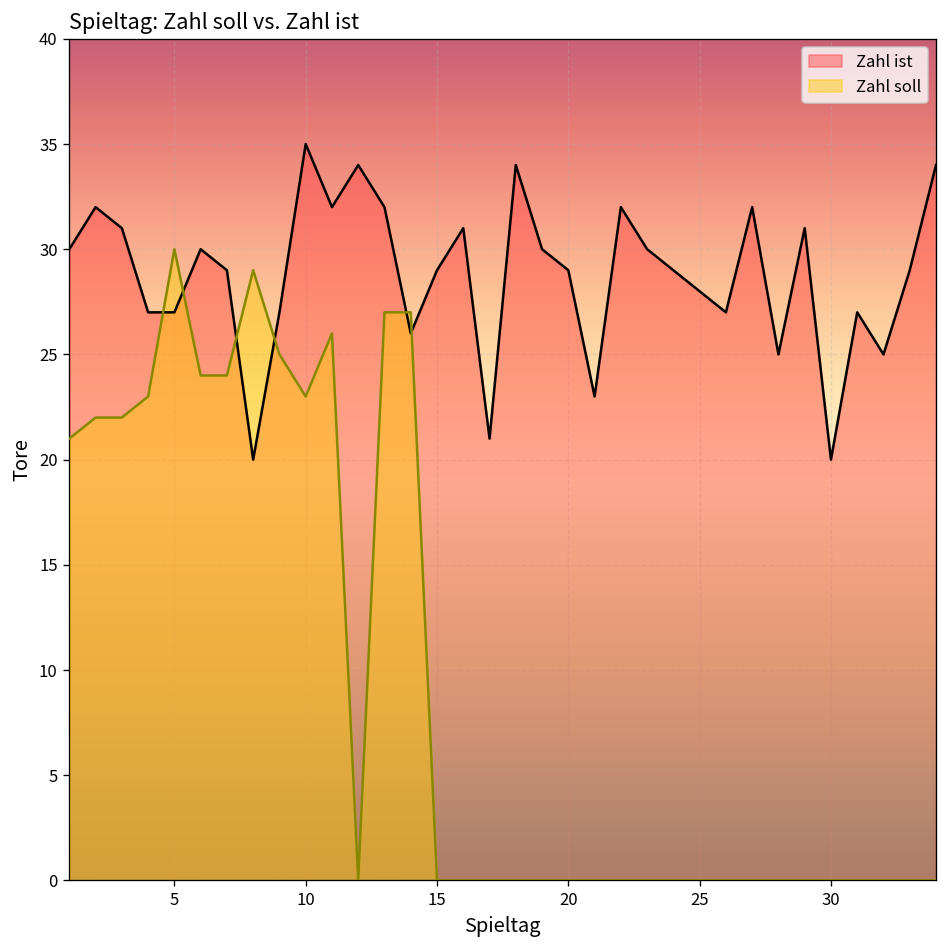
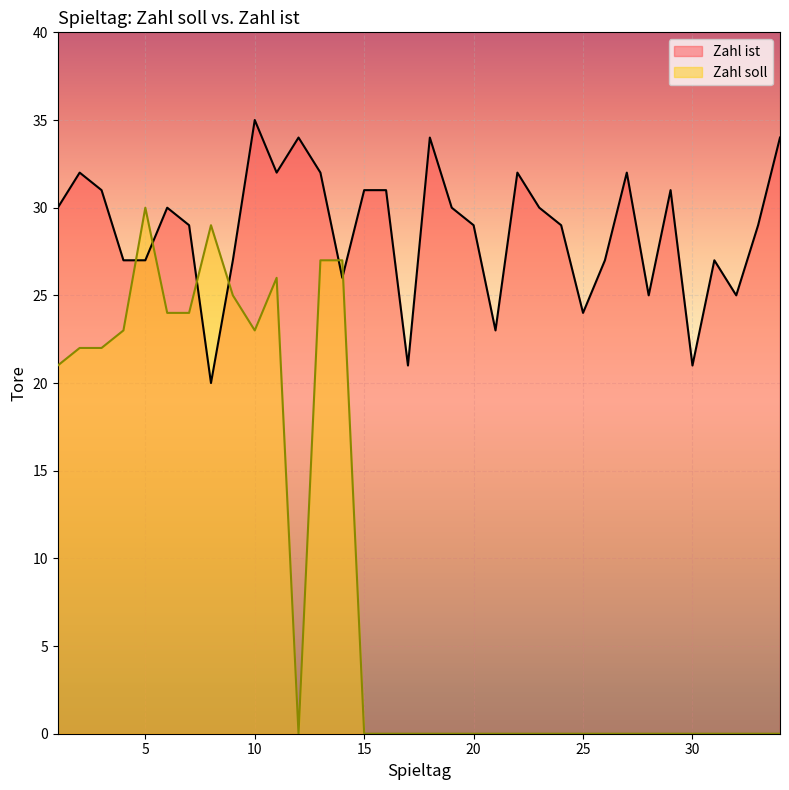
  {
    "Zahl ist": {
      "5": 27,
      "10": 35,
-     "15": 29,
+     "15": 31,
      "20": 29,
-     "25": 28,
-     "30": 20
+     "25": 24,
+     "30": 21
    },
    "Zahl soll": {
      "5": 30,
      "10": 23,
      "15": 0,
      "20": 0,
      "25": 0,
      "30": 0
    }
  }
